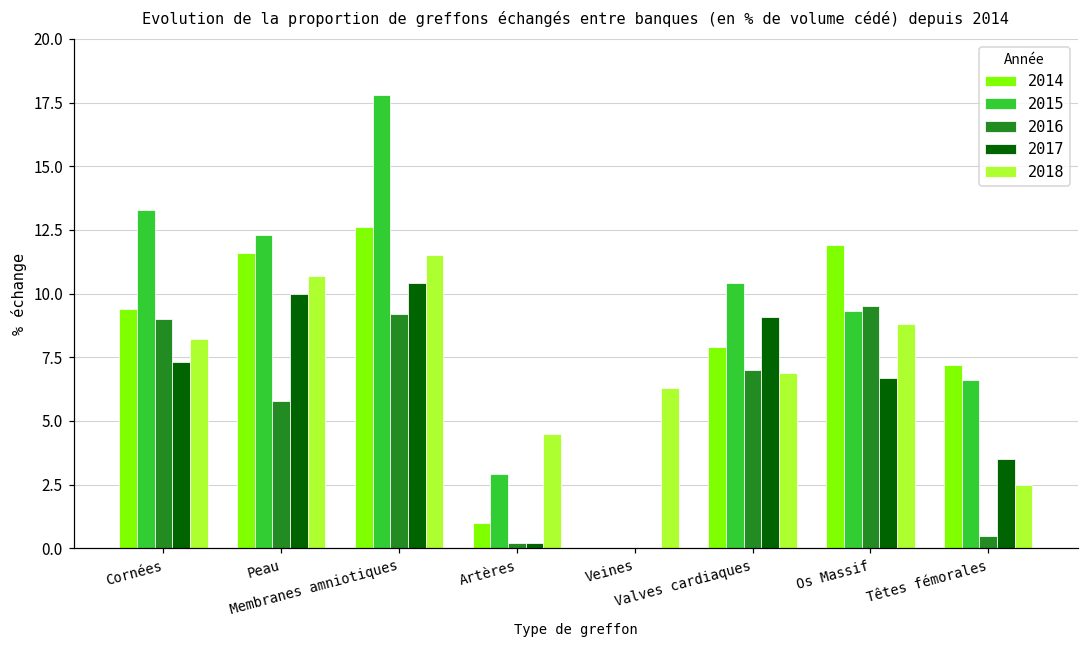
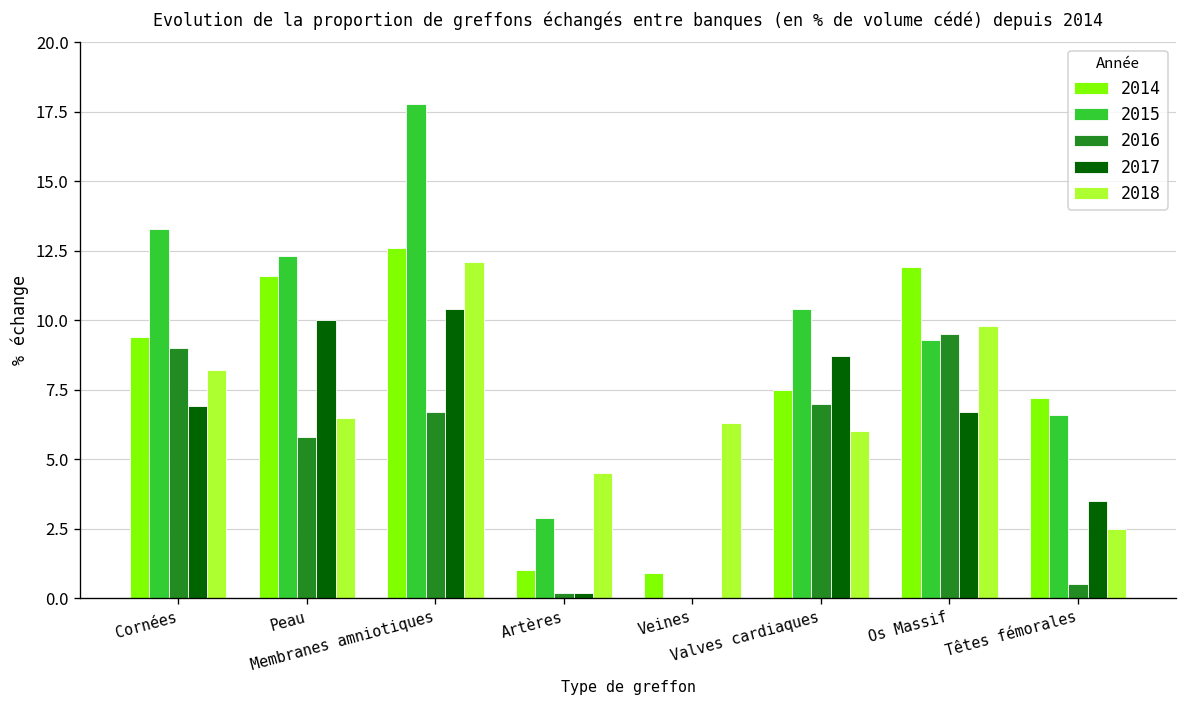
  {
    "2014": {
      "Cornées": 9.4,
      "Peau": 11.6,
      "Membranes amniotiques": 12.6,
      "Artères": 1.0,
-     "Veines": 0.0,
-     "Valves cardiaques": 7.9,
+     "Veines": 0.9,
+     "Valves cardiaques": 7.5,
      "Os Massif": 11.9,
      "Têtes fémorales": 7.2
    },
    "2015": {
      "Cornées": 13.3,
      "Peau": 12.3,
      "Membranes amniotiques": 17.8,
      "Artères": 2.9,
      "Veines": 0.0,
      "Valves cardiaques": 10.4,
      "Os Massif": 9.3,
      "Têtes fémorales": 6.6
    },
    "2016": {
      "Cornées": 9.0,
      "Peau": 5.8,
-     "Membranes amniotiques": 9.2,
+     "Membranes amniotiques": 6.7,
      "Artères": 0.2,
      "Veines": 0.0,
      "Valves cardiaques": 7.0,
      "Os Massif": 9.5,
      "Têtes fémorales": 0.5
    },
    "2017": {
-     "Cornées": 7.3,
+     "Cornées": 6.9,
      "Peau": 10.0,
      "Membranes amniotiques": 10.4,
      "Artères": 0.2,
      "Veines": 0.0,
-     "Valves cardiaques": 9.1,
+     "Valves cardiaques": 8.7,
      "Os Massif": 6.7,
      "Têtes fémorales": 3.5
    },
    "2018": {
      "Cornées": 8.2,
-     "Peau": 10.7,
-     "Membranes amniotiques": 11.5,
+     "Peau": 6.5,
+     "Membranes amniotiques": 12.1,
      "Artères": 4.5,
      "Veines": 6.3,
-     "Valves cardiaques": 6.9,
-     "Os Massif": 8.8,
+     "Valves cardiaques": 6.0,
+     "Os Massif": 9.8,
      "Têtes fémorales": 2.5
    }
  }
